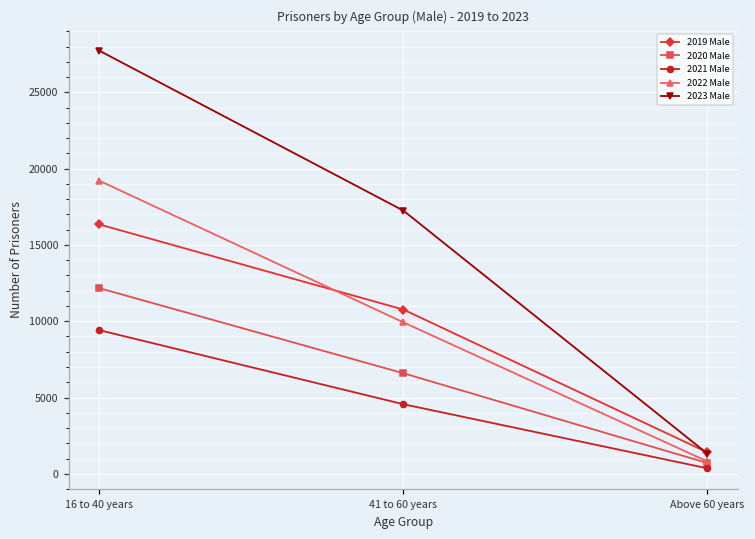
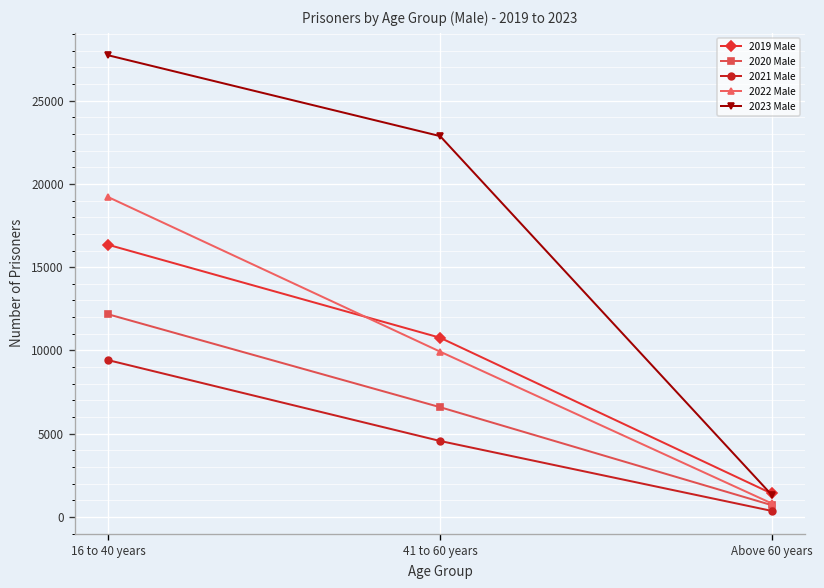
  {
    "2023 Male": {
      "16 to 40 years": 27700,
-     "41 to 60 years": 17200
+     "41 to 60 years": 22900
    }
  }
